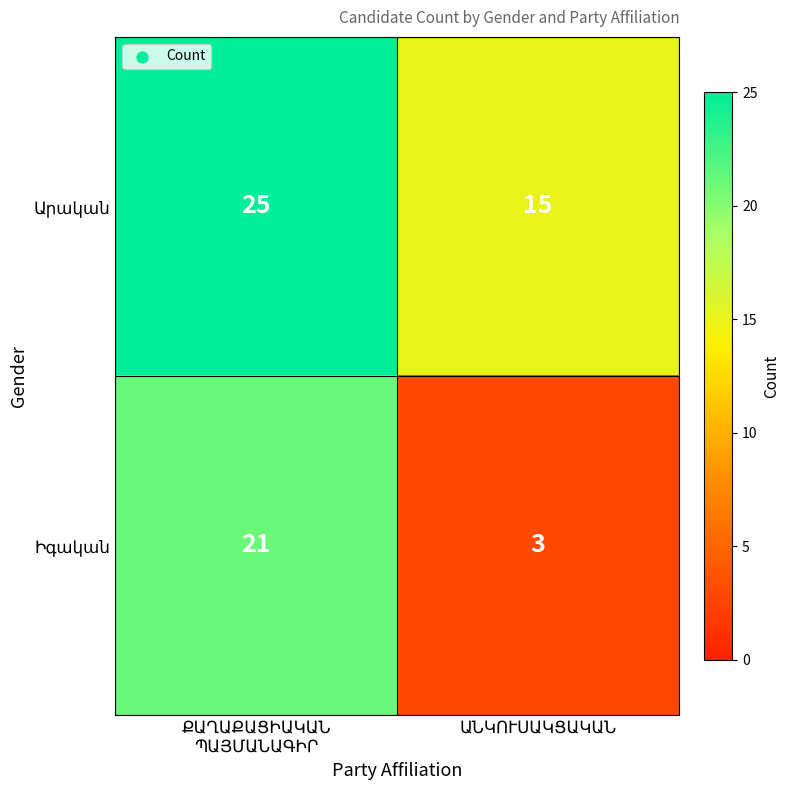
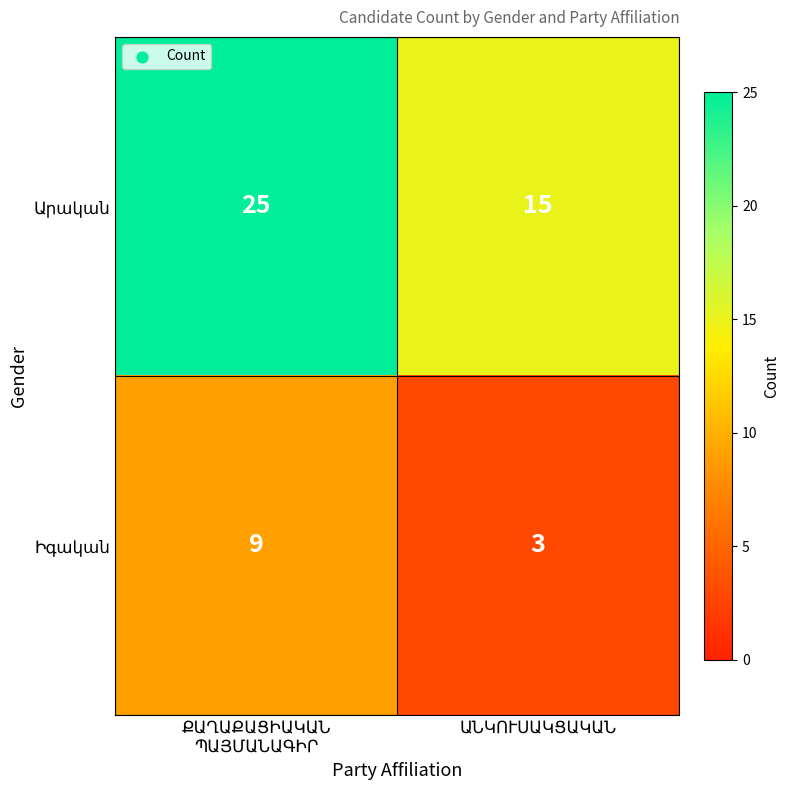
  {
    "Արական": {
      "ՔԱՂԱՔԱՑԻԱԿԱՆ ՊԱՅՄԱՆԱԳԻՐ": 25,
      "ԱՆԿՈՒՍԱԿՑԱԿԱՆ": 15
    },
    "Իգական": {
-     "ՔԱՂԱՔԱՑԻԱԿԱՆ ՊԱՅՄԱՆԱԳԻՐ": 21,
+     "ՔԱՂԱՔԱՑԻԱԿԱՆ ՊԱՅՄԱՆԱԳԻՐ": 9,
      "ԱՆԿՈՒՍԱԿՑԱԿԱՆ": 3
    }
  }
